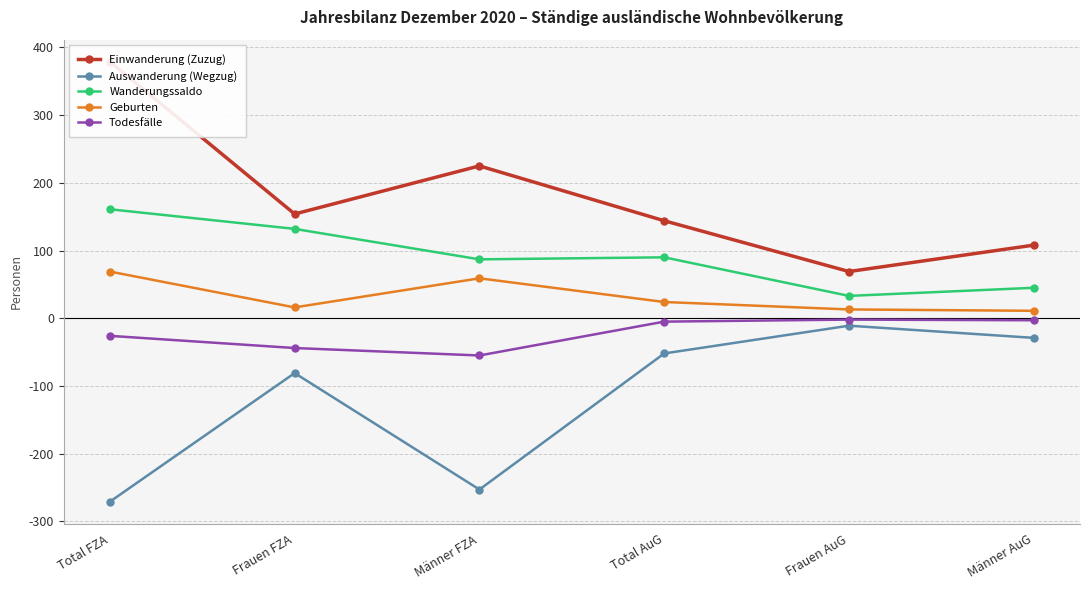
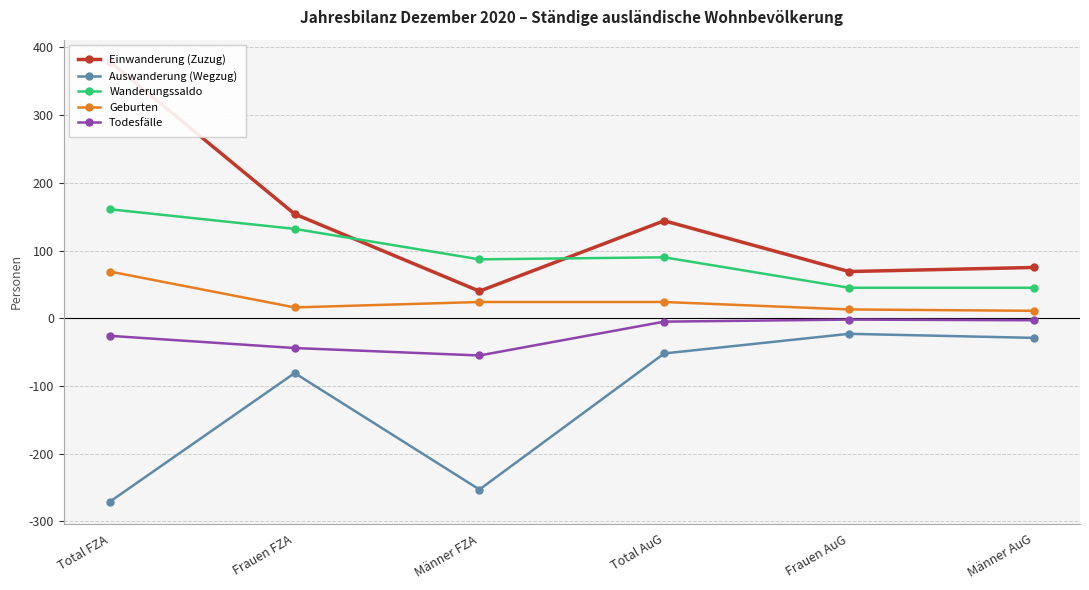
  {
    "Einwanderung (Zuzug)": {
      "Frauen FZA": 150,
-     "Männer FZA": 230,
+     "Männer FZA": 40,
      "Total AuG": 140,
      "Frauen AuG": 70,
-     "Männer AuG": 110
+     "Männer AuG": 80
    },
    "Auswanderung (Wegzug)": {
      "Total FZA": -270,
      "Frauen FZA": -80,
      "Männer FZA": -250,
      "Total AuG": -50,
-     "Frauen AuG": -10,
+     "Frauen AuG": -20,
      "Männer AuG": -30
    },
    "Wanderungssaldo": {
      "Total FZA": 160,
      "Frauen FZA": 130,
      "Männer FZA": 90,
      "Total AuG": 90,
-     "Frauen AuG": 30,
+     "Frauen AuG": 50,
      "Männer AuG": 50
    },
    "Geburten": {
      "Total FZA": 70,
      "Frauen FZA": 20,
-     "Männer FZA": 60,
+     "Männer FZA": 20,
      "Total AuG": 20,
      "Frauen AuG": 10,
      "Männer AuG": 10
    },
    "Todesfälle": {
      "Total FZA": -30,
      "Frauen FZA": -40,
      "Männer FZA": -60,
      "Total AuG": -10,
      "Frauen AuG": 0,
      "Männer AuG": 0
    }
  }
